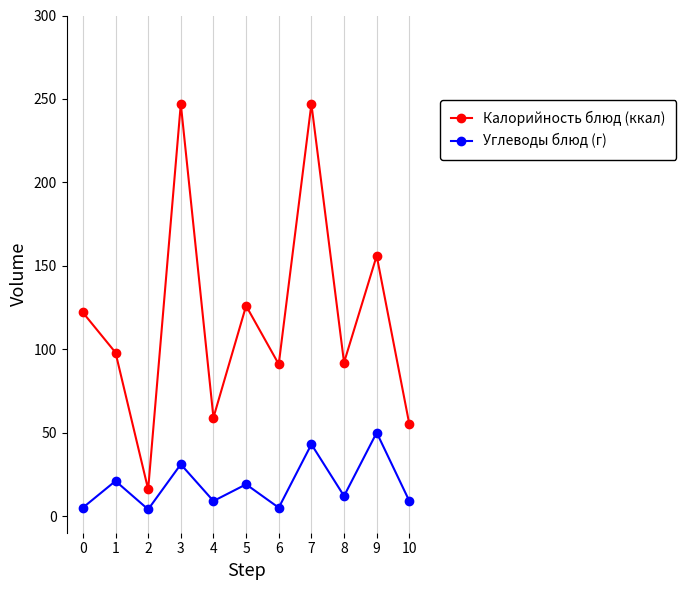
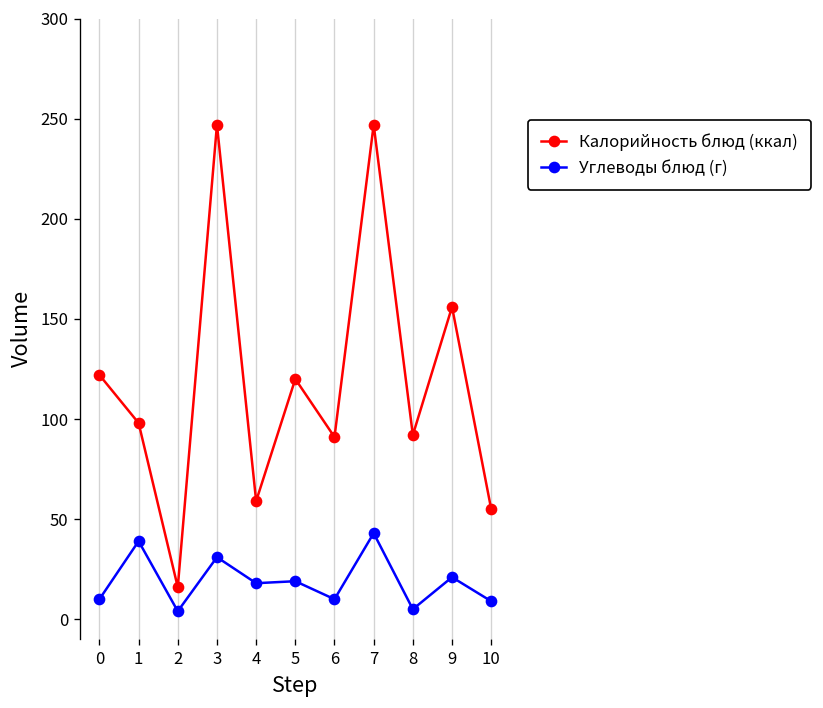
  {
    "Калорийность блюд (ккал)": {
      "0": 122,
      "1": 98,
      "2": 16,
      "3": 247,
      "4": 59,
-     "5": 126,
+     "5": 120,
      "6": 91,
      "7": 247,
      "8": 92,
      "9": 156,
      "10": 55
    },
    "Углеводы блюд (г)": {
-     "0": 5,
-     "1": 21,
+     "0": 10,
+     "1": 39,
      "2": 4,
      "3": 31,
-     "4": 9,
+     "4": 18,
      "5": 19,
-     "6": 5,
+     "6": 10,
      "7": 43,
-     "8": 12,
-     "9": 50,
+     "8": 5,
+     "9": 21,
      "10": 9
    }
  }
